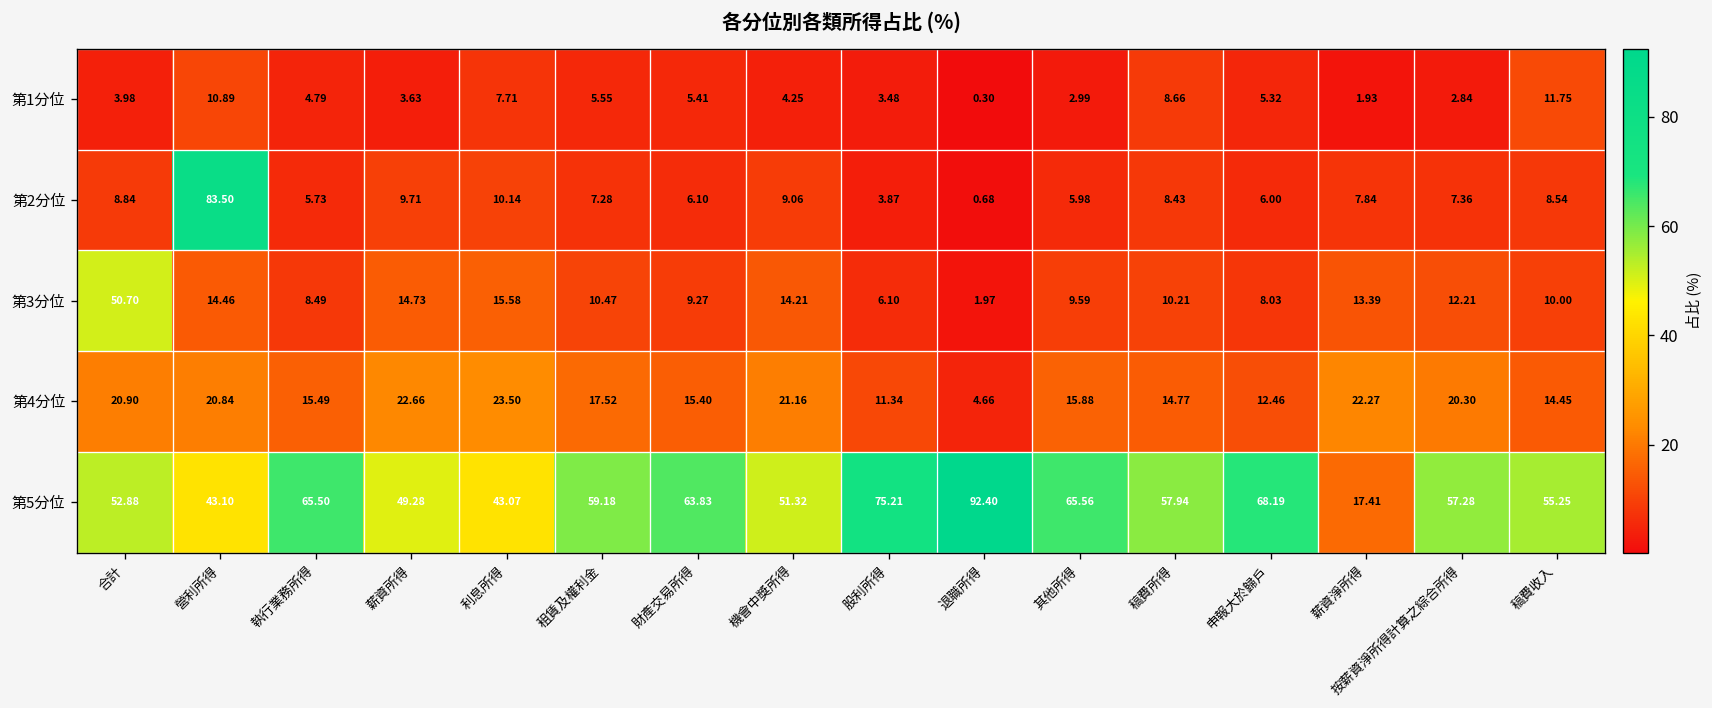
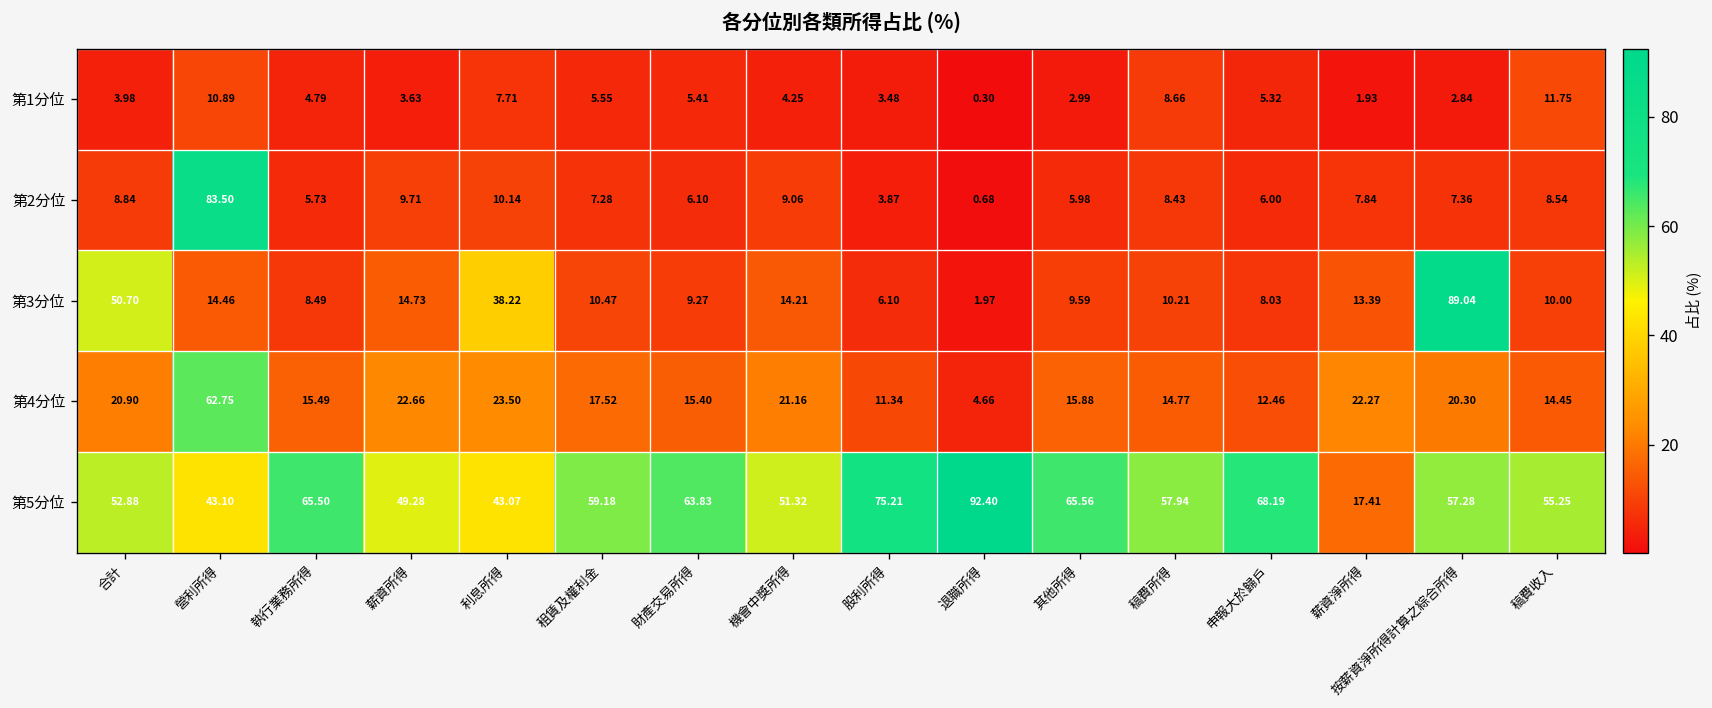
  {
    "第1分位": {
      "合計": 3.98,
      "營利所得": 10.89,
      "執行業務所得": 4.79,
      "薪資所得": 3.63,
      "利息所得": 7.71,
      "租賃及權利金": 5.55,
      "財產交易所得": 5.41,
      "機會中獎所得": 4.25,
      "股利所得": 3.48,
      "退職所得": 0.30,
      "其他所得": 2.99,
      "稿費所得": 8.66,
      "申報大於歸戶": 5.32,
      "薪資淨所得": 1.93,
      "按薪資淨所得計算之綜合所得": 2.84,
      "稿費收入": 11.75
    },
    "第2分位": {
      "合計": 8.84,
      "營利所得": 83.50,
      "執行業務所得": 5.73,
      "薪資所得": 9.71,
      "利息所得": 10.14,
      "租賃及權利金": 7.28,
      "財產交易所得": 6.10,
      "機會中獎所得": 9.06,
      "股利所得": 3.87,
      "退職所得": 0.68,
      "其他所得": 5.98,
      "稿費所得": 8.43,
      "申報大於歸戶": 6.00,
      "薪資淨所得": 7.84,
      "按薪資淨所得計算之綜合所得": 7.36,
      "稿費收入": 8.54
    },
    "第3分位": {
      "合計": 50.70,
      "營利所得": 14.46,
      "執行業務所得": 8.49,
      "薪資所得": 14.73,
-     "利息所得": 15.58,
+     "利息所得": 38.22,
      "租賃及權利金": 10.47,
      "財產交易所得": 9.27,
      "機會中獎所得": 14.21,
      "股利所得": 6.10,
      "退職所得": 1.97,
      "其他所得": 9.59,
      "稿費所得": 10.21,
      "申報大於歸戶": 8.03,
      "薪資淨所得": 13.39,
-     "按薪資淨所得計算之綜合所得": 12.21,
+     "按薪資淨所得計算之綜合所得": 89.04,
      "稿費收入": 10.00
    },
    "第4分位": {
      "合計": 20.90,
-     "營利所得": 20.84,
+     "營利所得": 62.75,
      "執行業務所得": 15.49,
      "薪資所得": 22.66,
      "利息所得": 23.50,
      "租賃及權利金": 17.52,
      "財產交易所得": 15.40,
      "機會中獎所得": 21.16,
      "股利所得": 11.34,
      "退職所得": 4.66,
      "其他所得": 15.88,
      "稿費所得": 14.77,
      "申報大於歸戶": 12.46,
      "薪資淨所得": 22.27,
      "按薪資淨所得計算之綜合所得": 20.30,
      "稿費收入": 14.45
    },
    "第5分位": {
      "合計": 52.88,
      "營利所得": 43.10,
      "執行業務所得": 65.50,
      "薪資所得": 49.28,
      "利息所得": 43.07,
      "租賃及權利金": 59.18,
      "財產交易所得": 63.83,
      "機會中獎所得": 51.32,
      "股利所得": 75.21,
      "退職所得": 92.40,
      "其他所得": 65.56,
      "稿費所得": 57.94,
      "申報大於歸戶": 68.19,
      "薪資淨所得": 17.41,
      "按薪資淨所得計算之綜合所得": 57.28,
      "稿費收入": 55.25
    }
  }
